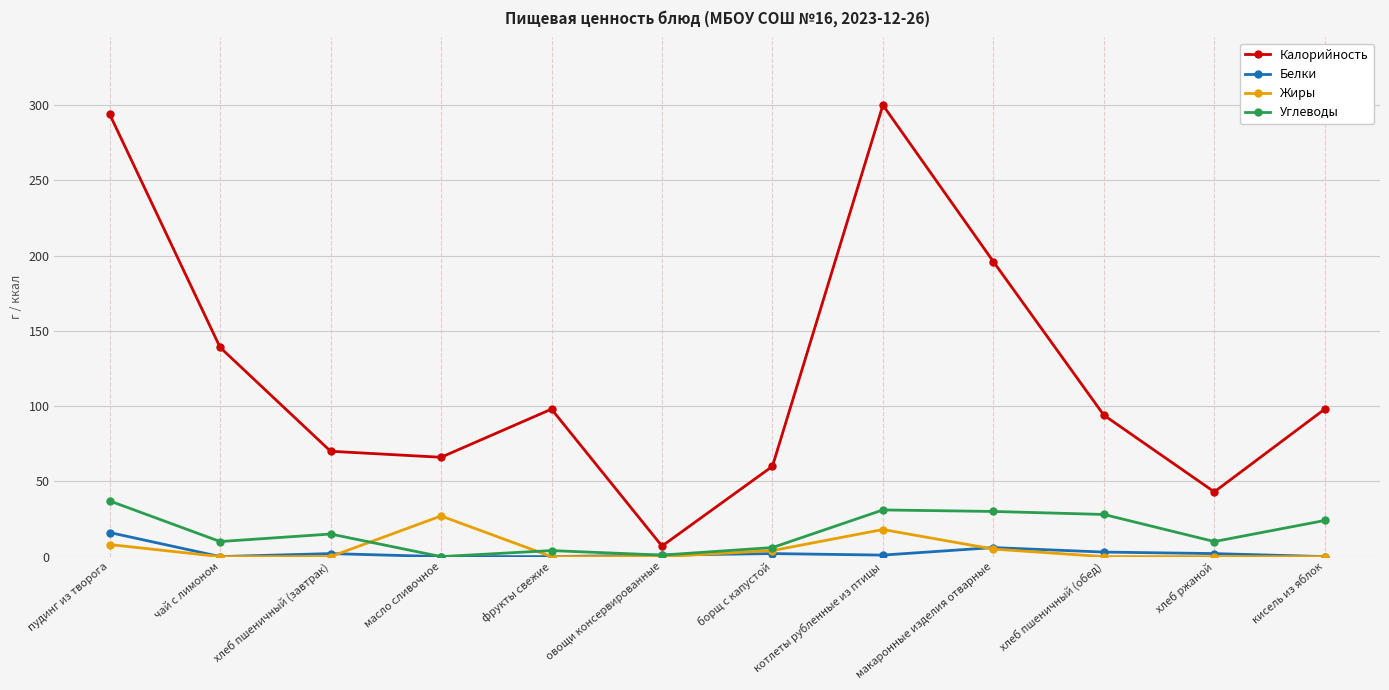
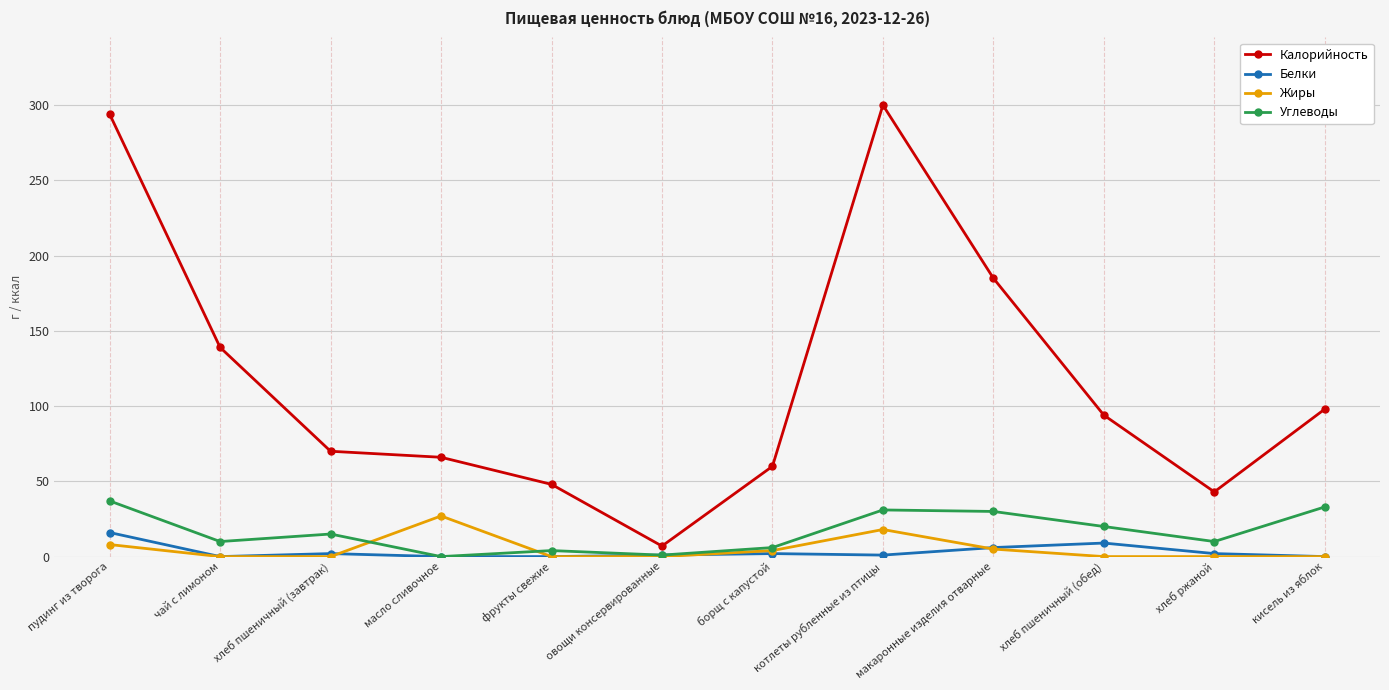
  {
    "Калорийность": {
      "пудинг из творога": 294,
      "чай с лимоном": 139,
      "хлеб пшеничный (завтрак)": 70,
      "масло сливочное": 66,
-     "фрукты свежие": 98,
+     "фрукты свежие": 48,
      "овощи консервированные": 7,
      "борщ с капустой": 60,
      "котлеты рубленные из птицы": 300,
-     "макаронные изделия отварные": 196,
+     "макаронные изделия отварные": 185,
      "хлеб пшеничный (обед)": 94,
      "хлеб ржаной": 43,
      "кисель из яблок": 98
    },
    "Белки": {
      "пудинг из творога": 16,
      "хлеб пшеничный (завтрак)": 2,
      "борщ с капустой": 2,
      "котлеты рубленные из птицы": 1,
-     "хлеб пшеничный (обед)": 3,
+     "хлеб пшеничный (обед)": 9,
      "хлеб ржаной": 2
    },
    "Жиры": {
      "пудинг из творога": 8,
      "хлеб пшеничный (завтрак)": 0,
      "масло сливочное": 27,
      "борщ с капустой": 4,
      "котлеты рубленные из птицы": 18,
      "хлеб пшеничный (обед)": 0,
      "хлеб ржаной": 0
    },
    "Углеводы": {
      "пудинг из творога": 37,
      "чай с лимоном": 10,
      "хлеб пшеничный (завтрак)": 15,
      "фрукты свежие": 4,
      "борщ с капустой": 6,
      "котлеты рубленные из птицы": 31,
      "макаронные изделия отварные": 30,
-     "хлеб пшеничный (обед)": 28,
+     "хлеб пшеничный (обед)": 20,
      "хлеб ржаной": 10,
-     "кисель из яблок": 24
+     "кисель из яблок": 33
    }
  }
